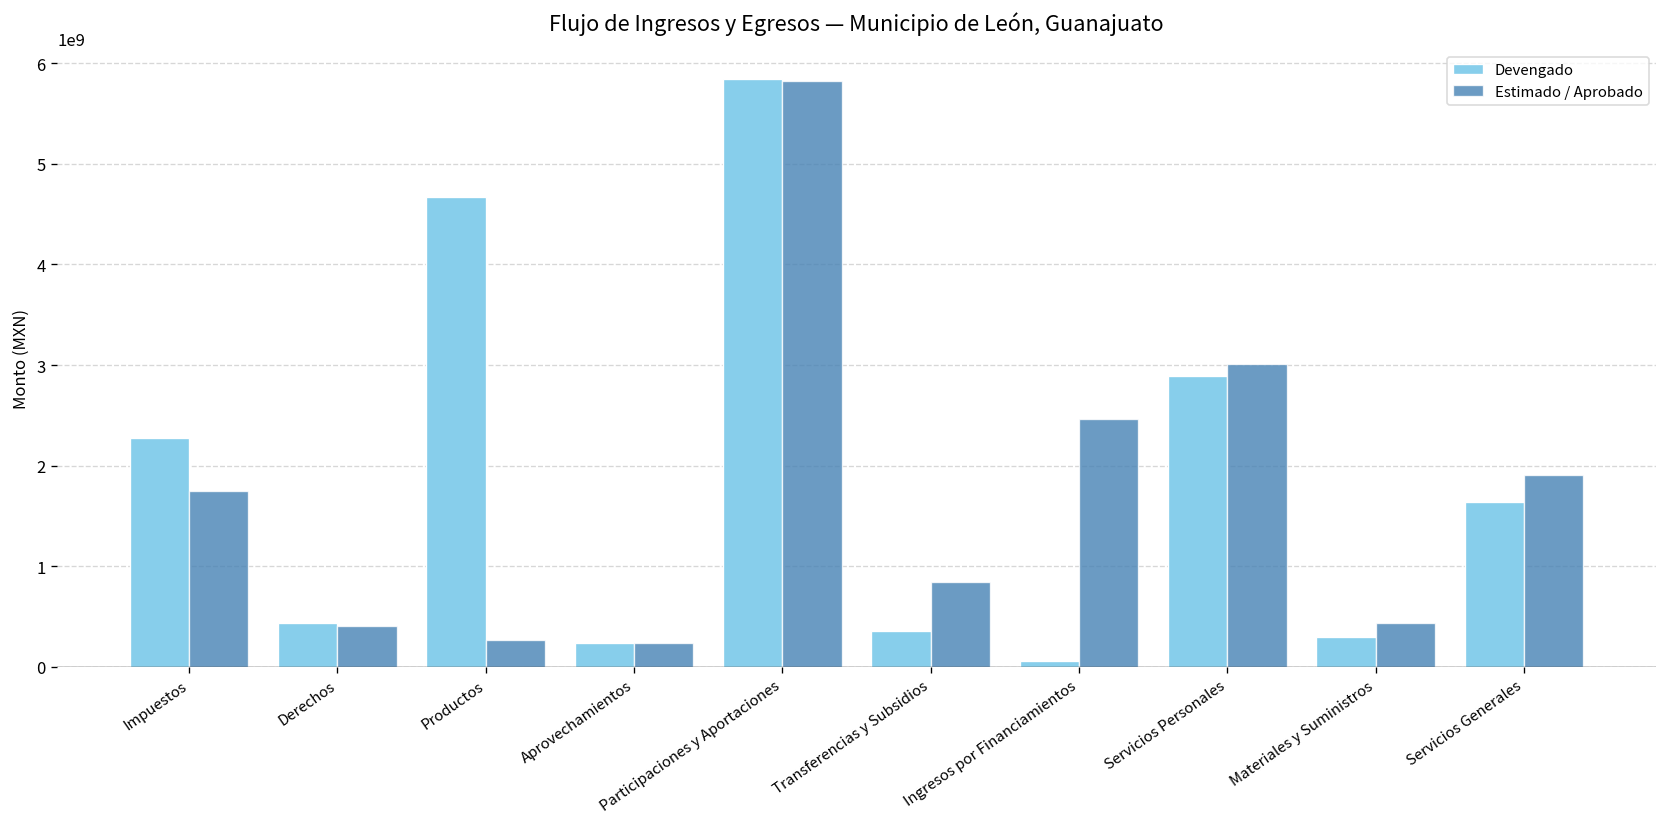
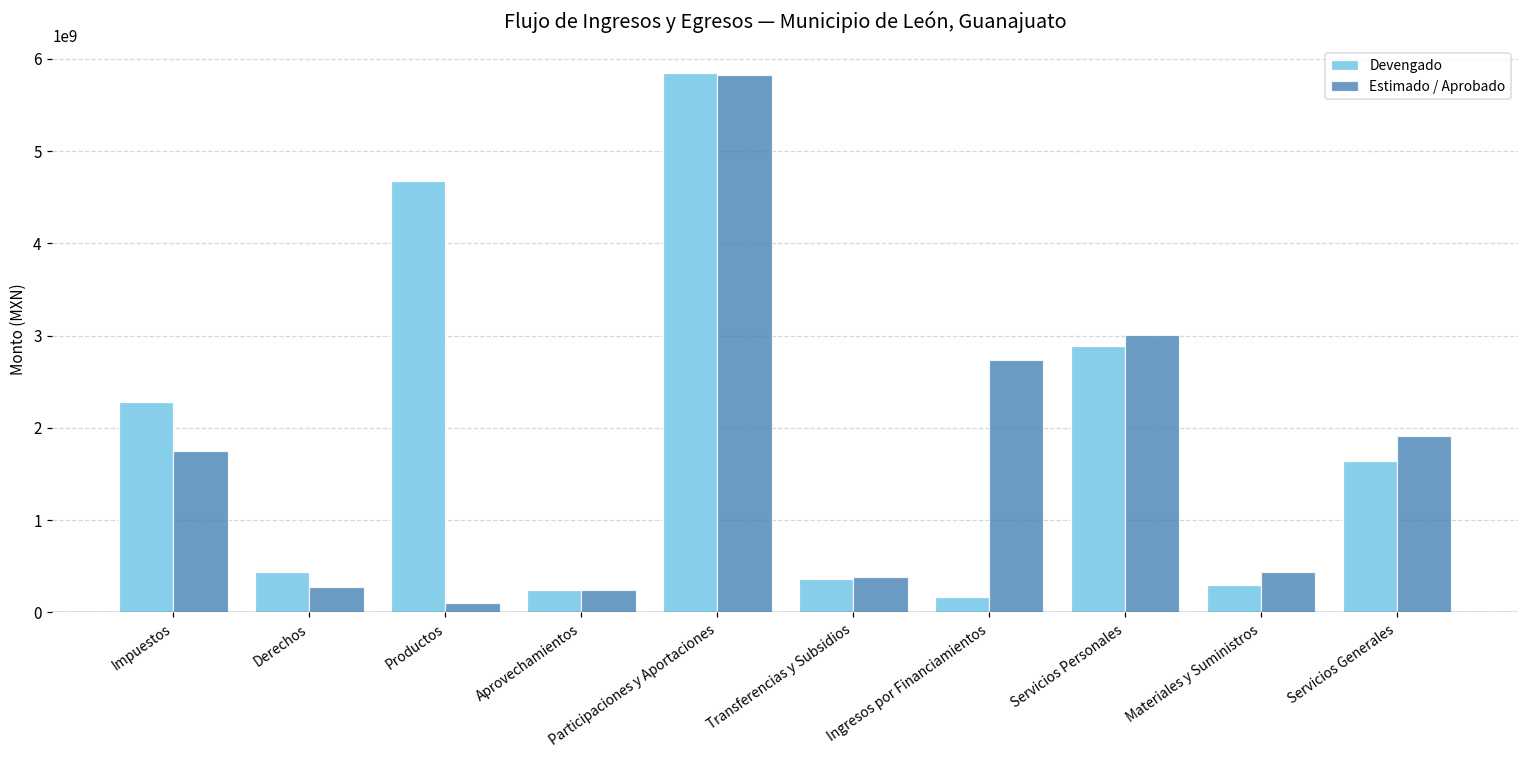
  {
    "Devengado": {
      "Impuestos": 2300000000,
      "Derechos": 400000000,
      "Productos": 4700000000,
      "Aprovechamientos": 200000000,
      "Participaciones y Aportaciones": 5800000000,
      "Transferencias y Subsidios": 400000000,
-     "Ingresos por Financiamientos": 100000000,
+     "Ingresos por Financiamientos": 200000000,
      "Servicios Personales": 2900000000,
      "Materiales y Suministros": 300000000,
      "Servicios Generales": 1600000000
    },
    "Estimado / Aprobado": {
      "Impuestos": 1800000000,
-     "Derechos": 400000000,
-     "Productos": 300000000,
+     "Derechos": 300000000,
+     "Productos": 100000000,
      "Aprovechamientos": 200000000,
      "Participaciones y Aportaciones": 5800000000,
-     "Transferencias y Subsidios": 800000000,
-     "Ingresos por Financiamientos": 2500000000,
+     "Transferencias y Subsidios": 400000000,
+     "Ingresos por Financiamientos": 2700000000,
      "Servicios Personales": 3000000000,
      "Materiales y Suministros": 400000000,
      "Servicios Generales": 1900000000
    }
  }
